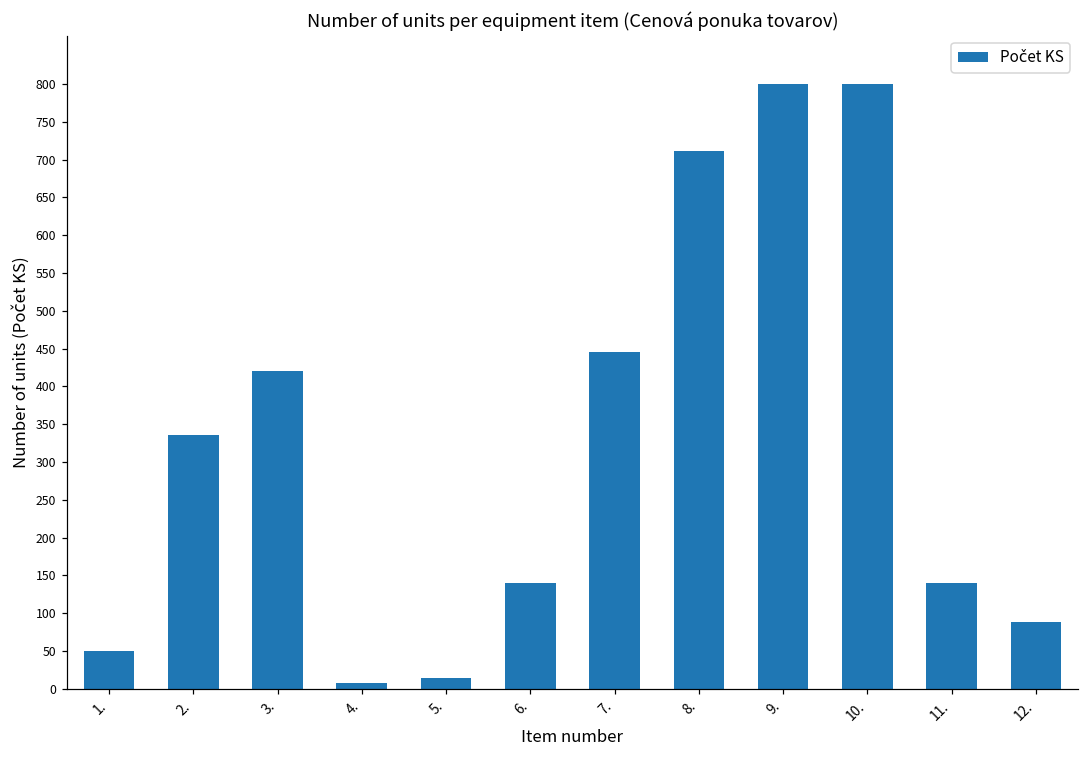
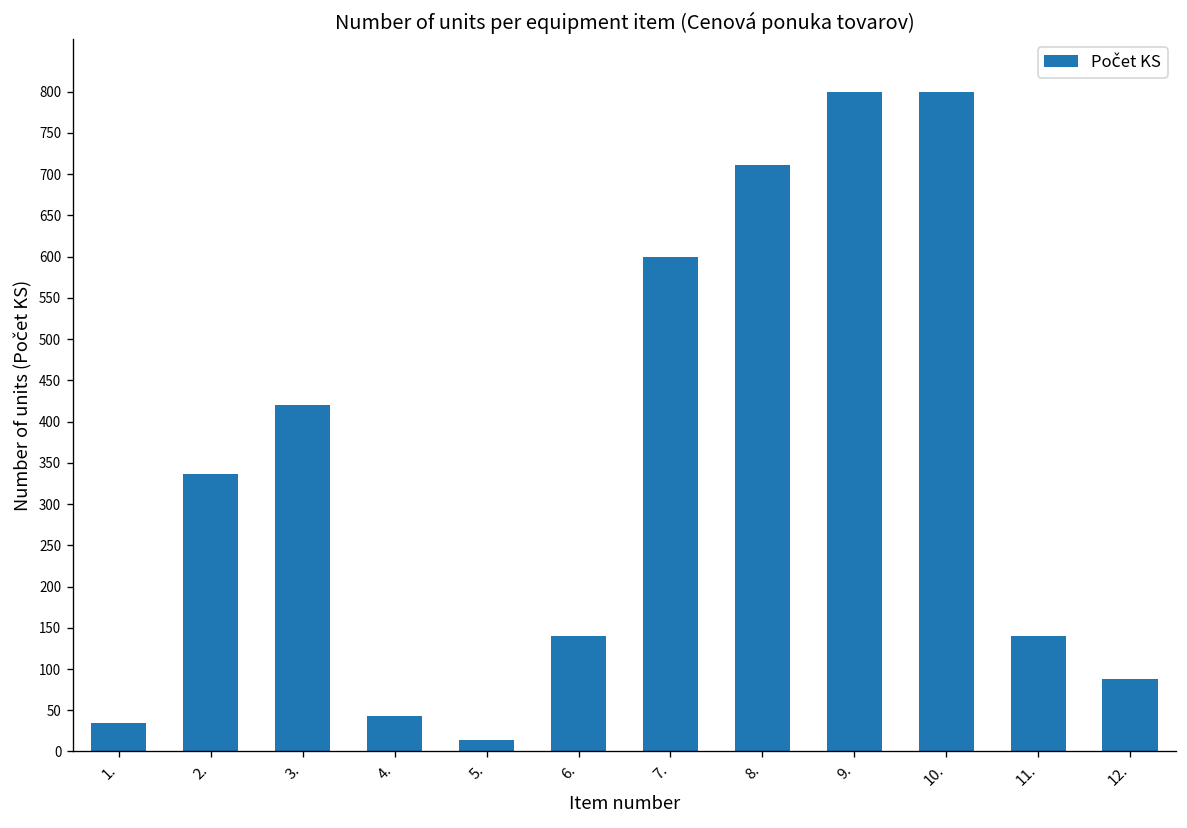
  {
-   "1.": 50,
+   "1.": 30,
    "2.": 340,
    "3.": 420,
-   "4.": 10,
+   "4.": 40,
    "5.": 10,
    "6.": 140,
-   "7.": 450,
+   "7.": 600,
    "8.": 710,
    "9.": 800,
    "10.": 800,
    "11.": 140,
    "12.": 90
  }
